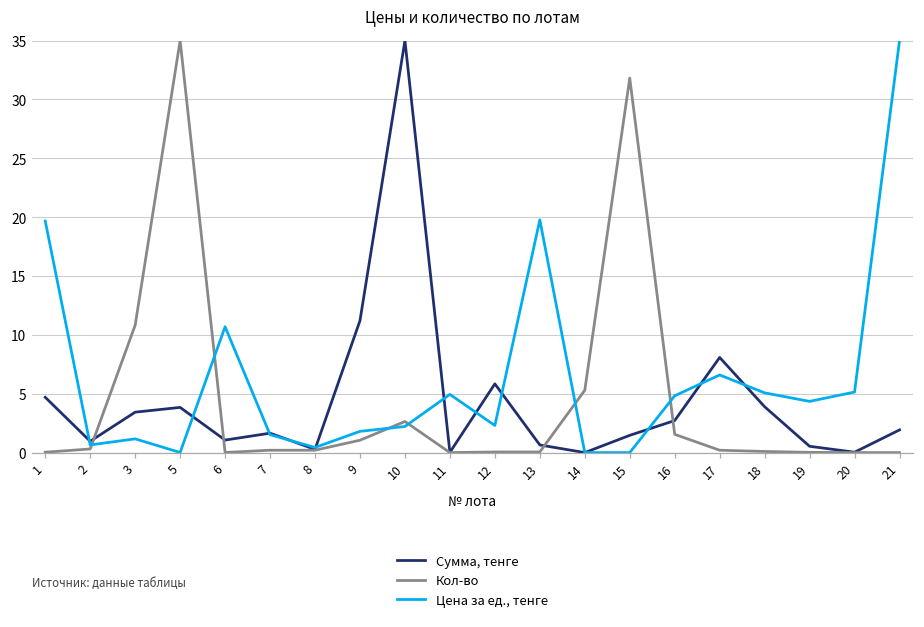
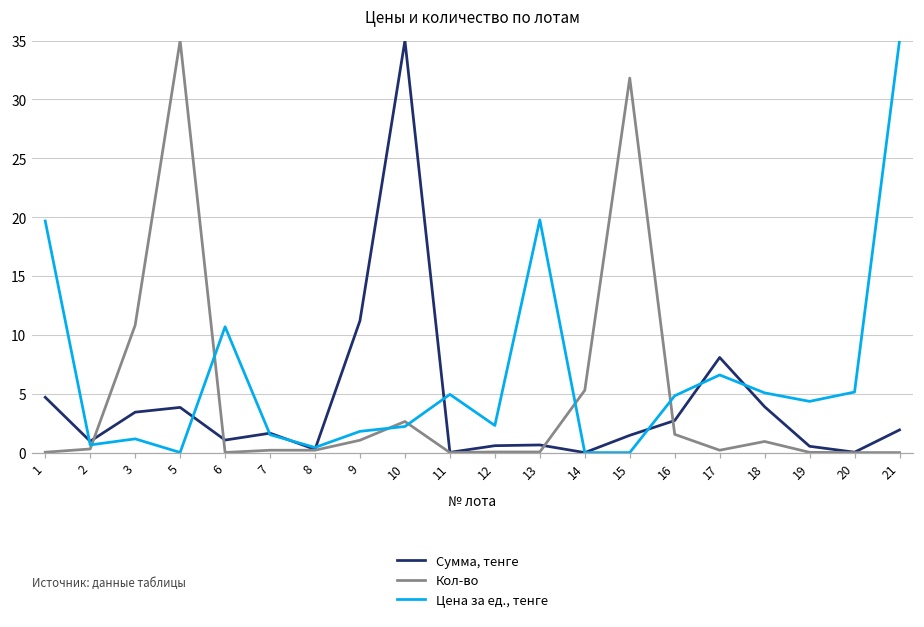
  {
    "Сумма, тенге": {
      "1": 4.7,
      "2": 1.0,
      "3": 3.4,
      "5": 3.8,
      "6": 1.1,
      "9": 11.2,
      "10": 35.0,
-     "12": 5.8,
+     "12": 0.6,
      "13": 0.6,
      "15": 1.5,
      "16": 2.7,
      "17": 8.1,
      "18": 3.9,
      "19": 0.5,
      "21": 1.9
    },
    "Кол-во": {
      "1": 0.0,
      "2": 0.3,
      "3": 10.8,
      "5": 35.0,
      "6": 0.0,
      "7": 0.2,
      "9": 1.1,
      "10": 2.6,
      "12": 0.1,
      "13": 0.1,
      "14": 5.3,
      "15": 31.8,
      "16": 1.5,
      "17": 0.2,
-     "18": 0.1,
+     "18": 0.9,
      "19": 0.0,
      "21": 0.0
    },
    "Цена за ед., тенге": {
      "1": 19.7,
      "2": 0.7,
      "3": 1.2,
      "5": 0.0,
      "6": 10.7,
      "9": 1.8,
      "10": 2.2,
      "11": 4.9,
      "12": 2.3,
      "13": 19.8,
      "15": 0.0,
      "16": 4.8,
      "17": 6.6,
      "18": 5.1,
      "19": 4.4,
      "20": 5.1,
      "21": 35.0
    }
  }
